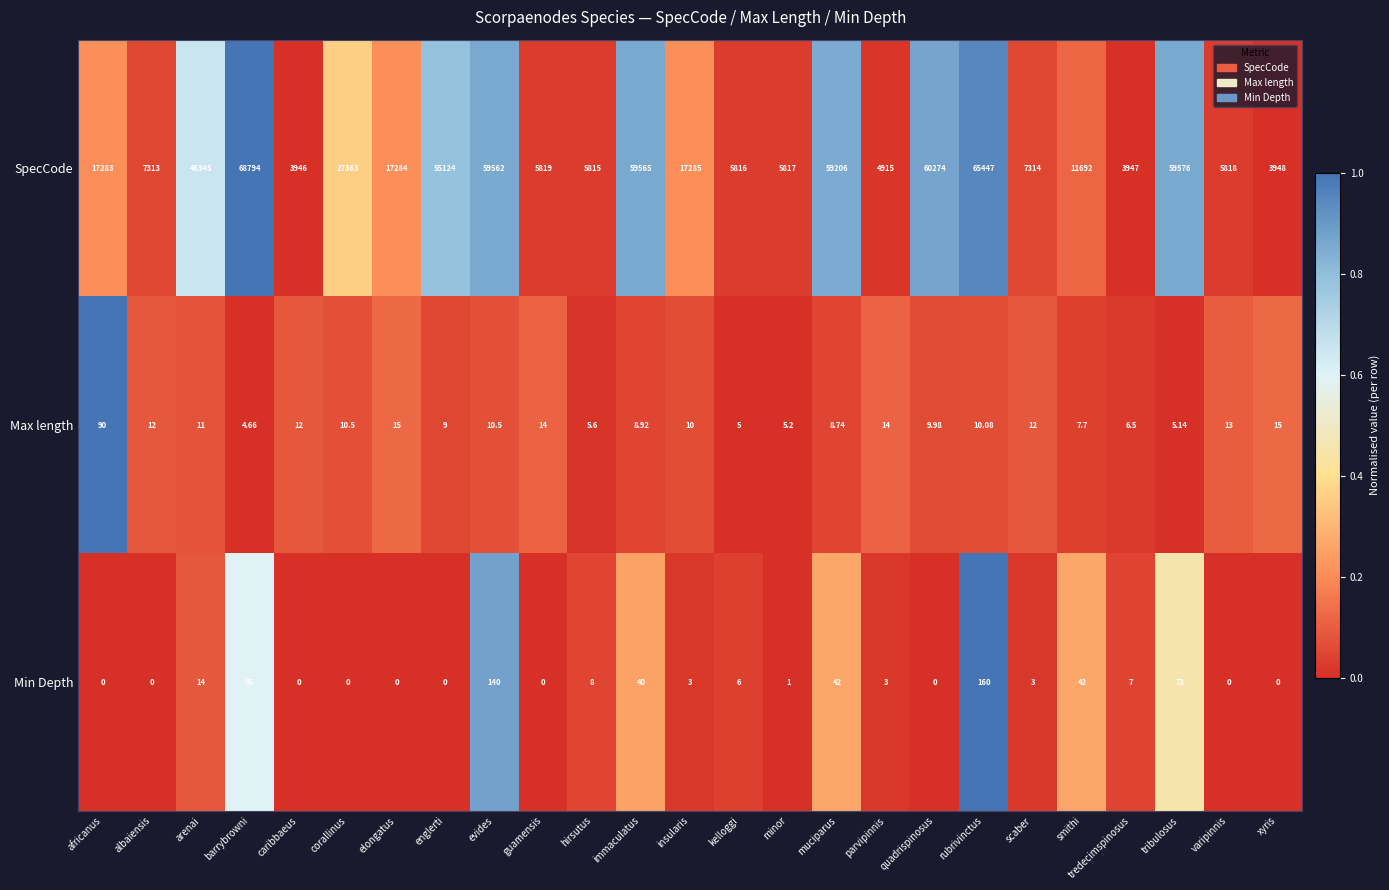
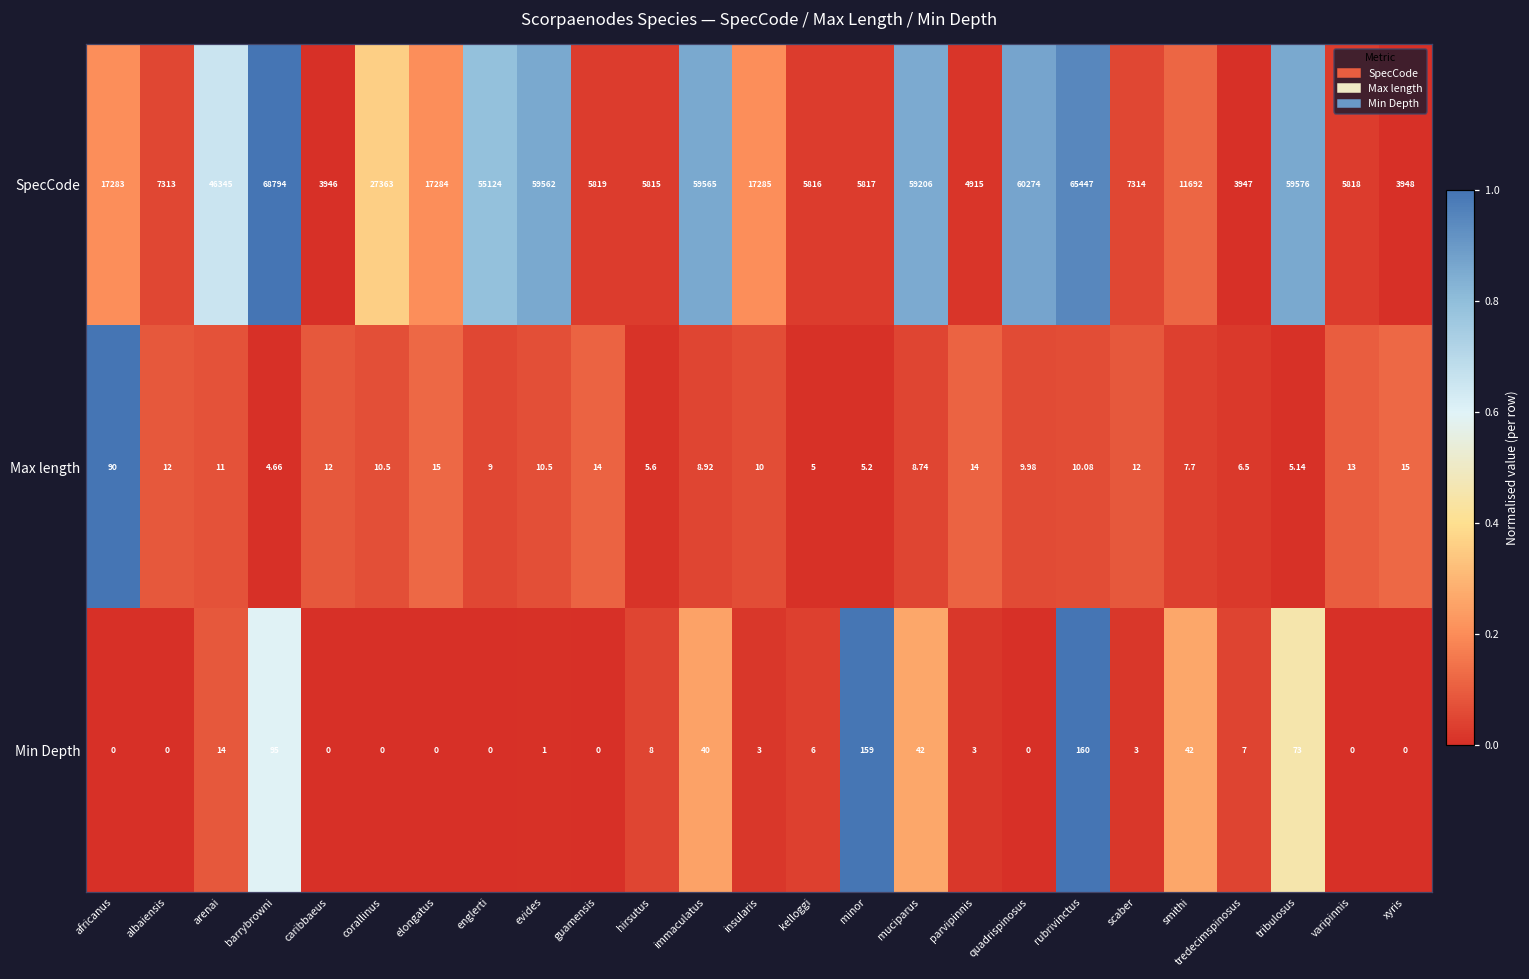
  {
    "SpecCode": {
      "africanus": 17283,
      "albaiensis": 7313,
      "arenai": 46345,
      "barrybrowni": 68794,
      "caribbaeus": 3946,
      "corallinus": 27363,
      "elongatus": 17284,
      "englerti": 55124,
      "evides": 59562,
      "guamensis": 5819,
      "hirsutus": 5815,
      "immaculatus": 59565,
      "insularis": 17285,
      "kelloggi": 5816,
      "minor": 5817,
      "muciparus": 59206,
      "parvipinnis": 4915,
      "quadrispinosus": 60274,
      "rubrivinctus": 65447,
      "scaber": 7314,
      "smithi": 11692,
      "tredecimspinosus": 3947,
      "tribulosus": 59576,
      "varipinnis": 5818,
      "xyris": 3948
    },
    "Max length": {
      "africanus": 90,
      "albaiensis": 12,
      "arenai": 11,
      "barrybrowni": 4.66,
      "caribbaeus": 12,
      "corallinus": 10.5,
      "elongatus": 15,
      "englerti": 9,
      "evides": 10.5,
      "guamensis": 14,
      "hirsutus": 5.6,
      "immaculatus": 8.92,
      "insularis": 10,
      "kelloggi": 5,
      "minor": 5.2,
      "muciparus": 8.74,
      "parvipinnis": 14,
      "quadrispinosus": 9.98,
      "rubrivinctus": 10.08,
      "scaber": 12,
      "smithi": 7.7,
      "tredecimspinosus": 6.5,
      "tribulosus": 5.14,
      "varipinnis": 13,
      "xyris": 15
    },
    "Min Depth": {
      "africanus": 0,
      "albaiensis": 0,
      "arenai": 14,
      "caribbaeus": 0,
      "corallinus": 0,
      "elongatus": 0,
      "englerti": 0,
-     "evides": 140,
+     "evides": 1,
      "guamensis": 0,
      "hirsutus": 8,
      "immaculatus": 40,
      "insularis": 3,
      "kelloggi": 6,
-     "minor": 1,
+     "minor": 159,
      "muciparus": 42,
      "parvipinnis": 3,
      "quadrispinosus": 0,
      "rubrivinctus": 160,
      "scaber": 3,
      "smithi": 42,
      "tredecimspinosus": 7,
      "tribulosus": 73,
      "varipinnis": 0,
      "xyris": 0
    }
  }
